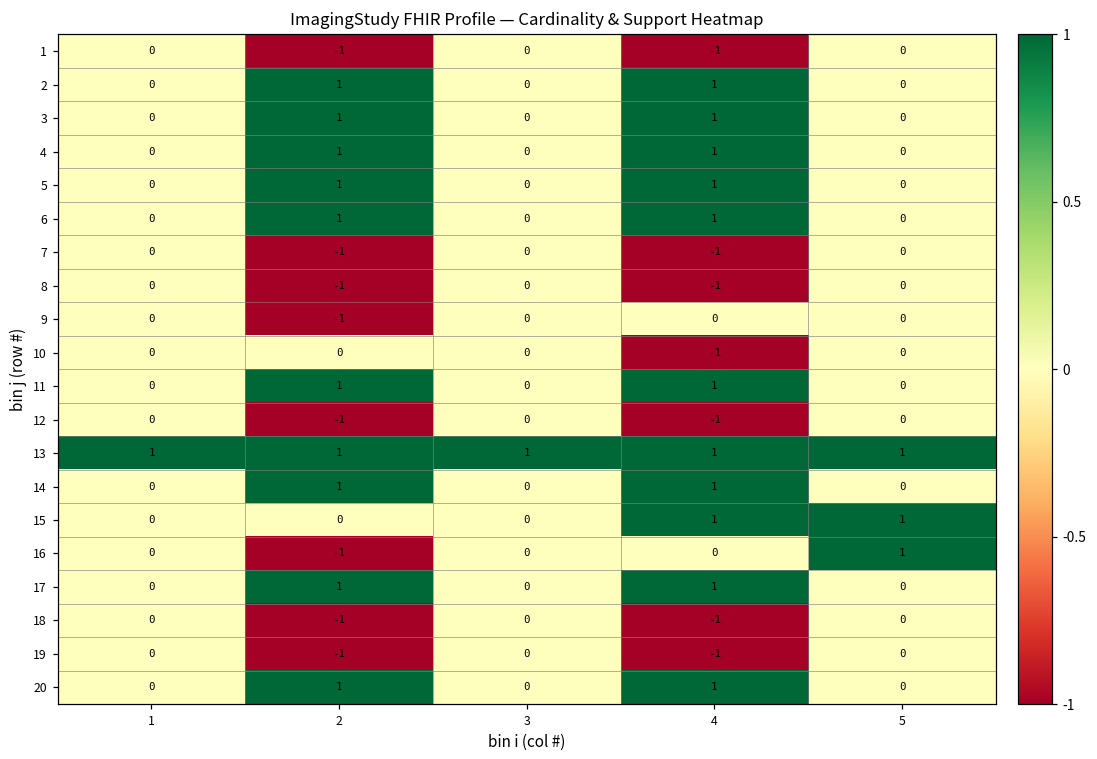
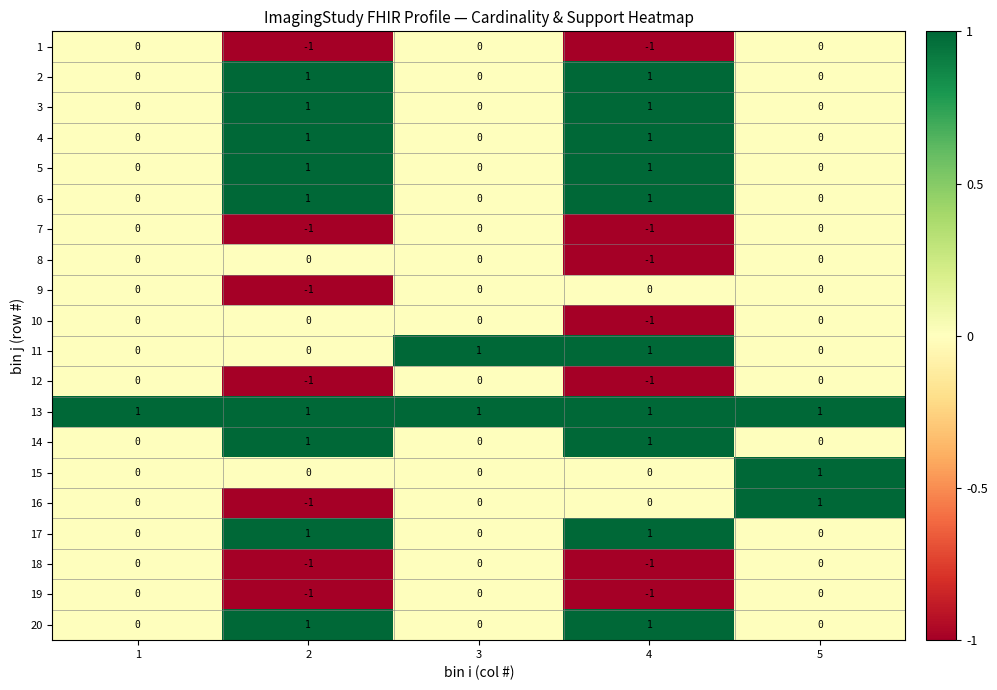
  {
    "1": {
      "1": 0,
      "2": -1,
      "3": 0,
      "4": -1,
      "5": 0
    },
    "2": {
      "1": 0,
      "2": 1,
      "3": 0,
      "4": 1,
      "5": 0
    },
    "3": {
      "1": 0,
      "2": 1,
      "3": 0,
      "4": 1,
      "5": 0
    },
    "4": {
      "1": 0,
      "2": 1,
      "3": 0,
      "4": 1,
      "5": 0
    },
    "5": {
      "1": 0,
      "2": 1,
      "3": 0,
      "4": 1,
      "5": 0
    },
    "6": {
      "1": 0,
      "2": 1,
      "3": 0,
      "4": 1,
      "5": 0
    },
    "7": {
      "1": 0,
      "2": -1,
      "3": 0,
      "4": -1,
      "5": 0
    },
    "8": {
      "1": 0,
-     "2": -1,
+     "2": 0,
      "3": 0,
      "4": -1,
      "5": 0
    },
    "9": {
      "1": 0,
      "2": -1,
      "3": 0,
      "4": 0,
      "5": 0
    },
    "10": {
      "1": 0,
      "2": 0,
      "3": 0,
      "4": -1,
      "5": 0
    },
    "11": {
      "1": 0,
-     "2": 1,
-     "3": 0,
+     "2": 0,
+     "3": 1,
      "4": 1,
      "5": 0
    },
    "12": {
      "1": 0,
      "2": -1,
      "3": 0,
      "4": -1,
      "5": 0
    },
    "13": {
      "1": 1,
      "2": 1,
      "3": 1,
      "4": 1,
      "5": 1
    },
    "14": {
      "1": 0,
      "2": 1,
      "3": 0,
      "4": 1,
      "5": 0
    },
    "15": {
      "1": 0,
      "2": 0,
      "3": 0,
-     "4": 1,
+     "4": 0,
      "5": 1
    },
    "16": {
      "1": 0,
      "2": -1,
      "3": 0,
      "4": 0,
      "5": 1
    },
    "17": {
      "1": 0,
      "2": 1,
      "3": 0,
      "4": 1,
      "5": 0
    },
    "18": {
      "1": 0,
      "2": -1,
      "3": 0,
      "4": -1,
      "5": 0
    },
    "19": {
      "1": 0,
      "2": -1,
      "3": 0,
      "4": -1,
      "5": 0
    },
    "20": {
      "1": 0,
      "2": 1,
      "3": 0,
      "4": 1,
      "5": 0
    }
  }
